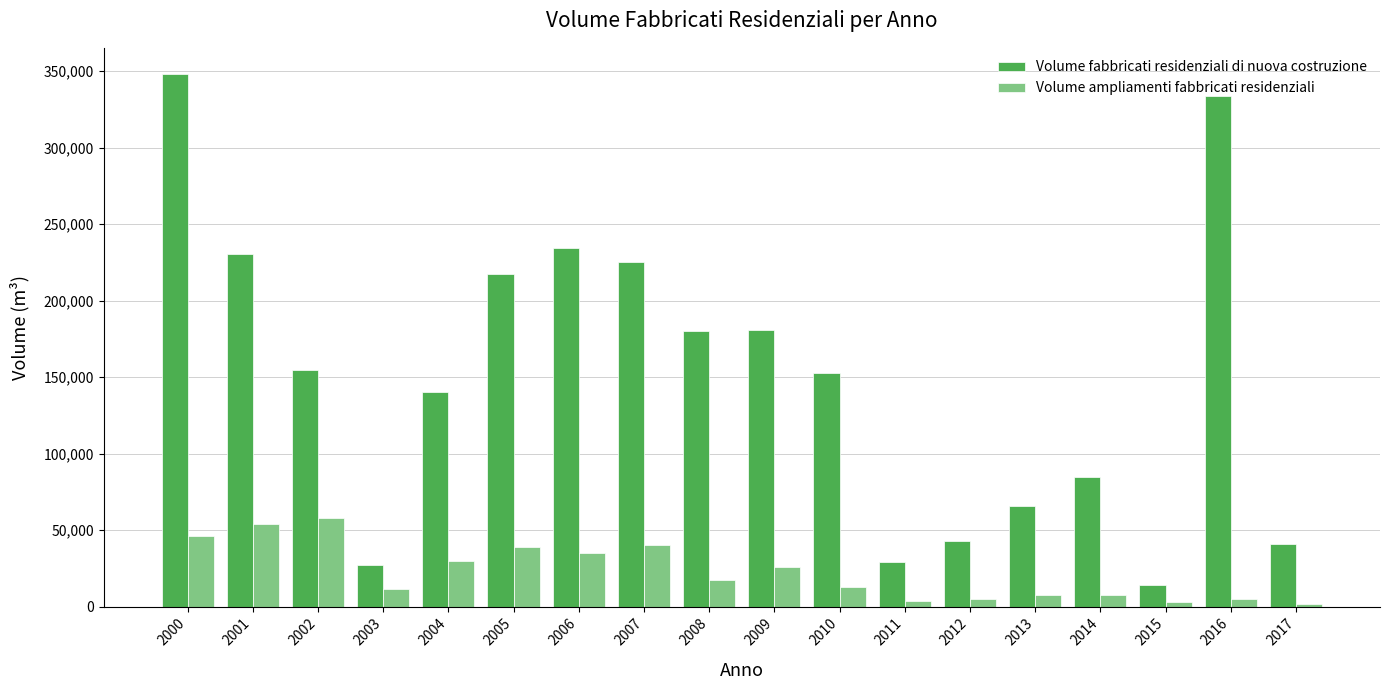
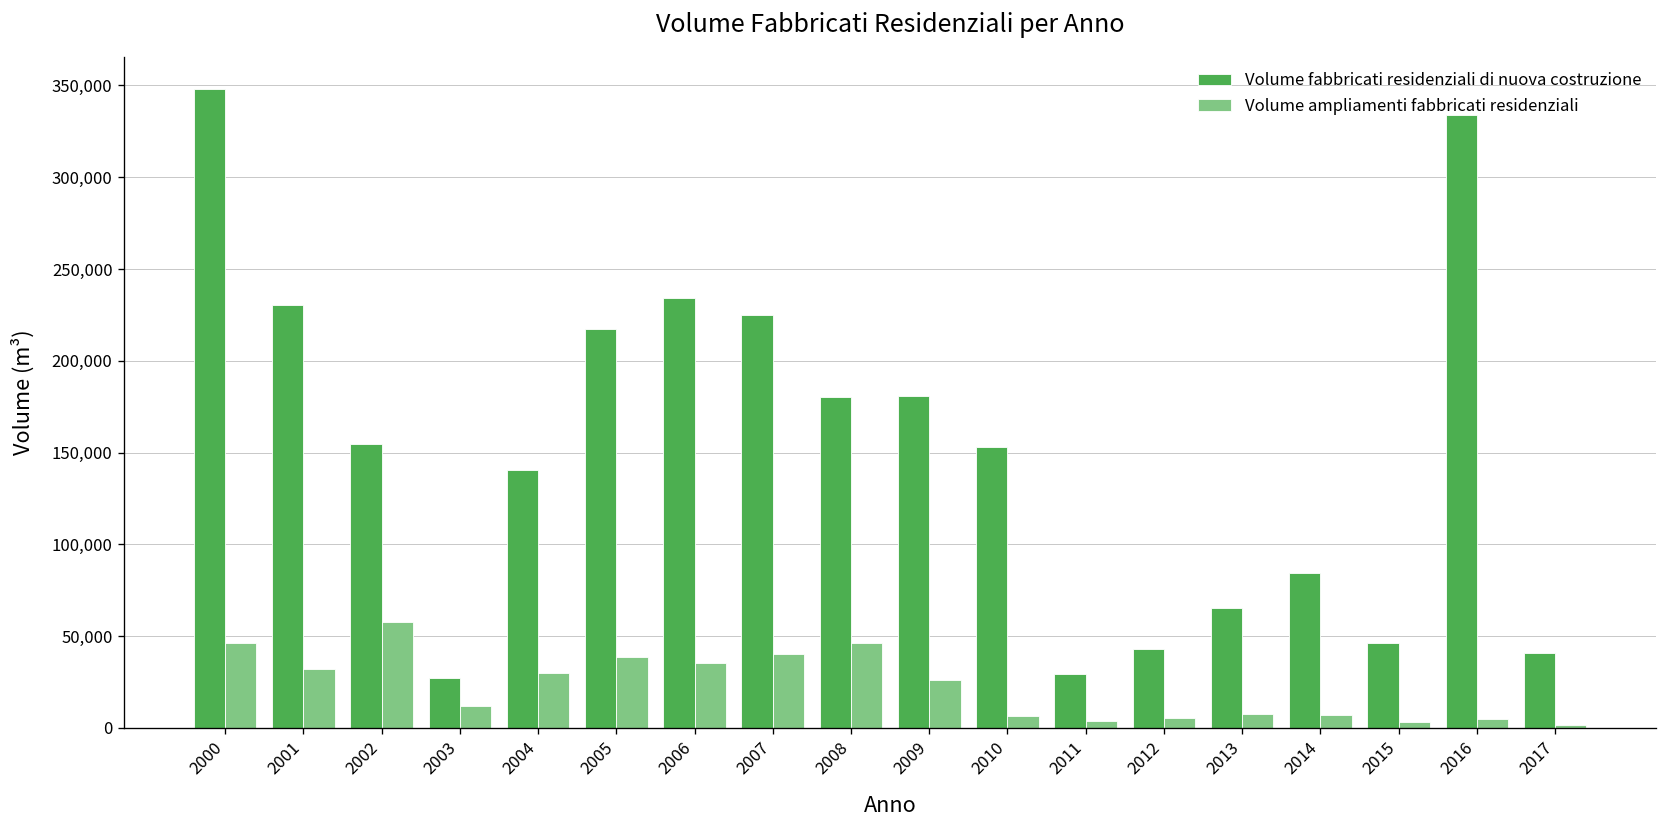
  {
    "Volume fabbricati residenziali di nuova costruzione": {
      "2000": "348,000",
      "2001": "230,000",
      "2002": "155,000",
      "2003": "27,000",
      "2004": "140,000",
      "2005": "218,000",
      "2006": "234,000",
      "2007": "225,000",
      "2008": "180,000",
      "2009": "181,000",
      "2010": "153,000",
      "2011": "29,000",
      "2012": "43,000",
      "2013": "66,000",
      "2014": "85,000",
-     "2015": "14,000",
+     "2015": "46,000",
      "2016": "334,000",
      "2017": "41,000"
    },
    "Volume ampliamenti fabbricati residenziali": {
      "2000": "46,000",
-     "2001": "54,000",
+     "2001": "32,000",
      "2002": "58,000",
      "2003": "12,000",
      "2004": "30,000",
      "2005": "39,000",
      "2006": "35,000",
      "2007": "40,000",
-     "2008": "18,000",
+     "2008": "46,000",
      "2009": "26,000",
-     "2010": "13,000",
+     "2010": "6,000",
      "2011": "4,000",
      "2012": "5,000",
      "2013": "8,000",
      "2014": "7,000",
      "2015": "3,000",
      "2016": "5,000",
      "2017": "2,000"
    }
  }
